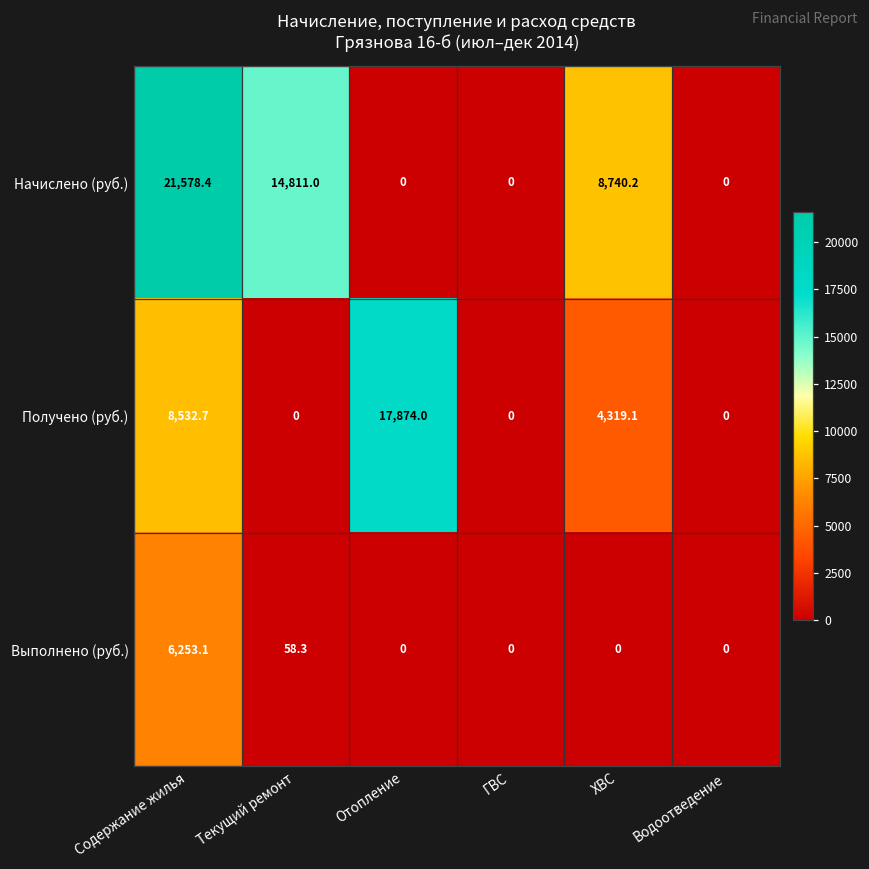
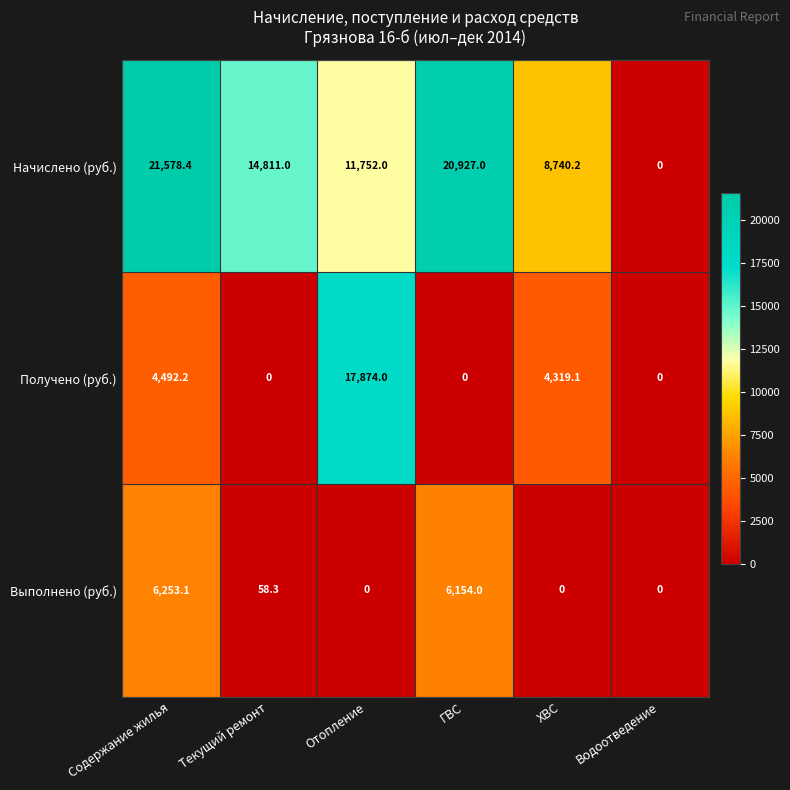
  {
    "Начислено (руб.)": {
      "Содержание жилья": "21,578.4",
      "Текущий ремонт": "14,811.0",
-     "Отопление": "0",
-     "ГВС": "0",
+     "Отопление": "11,752.0",
+     "ГВС": "20,927.0",
      "ХВС": "8,740.2",
      "Водоотведение": "0"
    },
    "Получено (руб.)": {
-     "Содержание жилья": "8,532.7",
+     "Содержание жилья": "4,492.2",
      "Текущий ремонт": "0",
      "Отопление": "17,874.0",
      "ГВС": "0",
      "ХВС": "4,319.1",
      "Водоотведение": "0"
    },
    "Выполнено (руб.)": {
      "Содержание жилья": "6,253.1",
      "Текущий ремонт": "58.3",
      "Отопление": "0",
-     "ГВС": "0",
+     "ГВС": "6,154.0",
      "ХВС": "0",
      "Водоотведение": "0"
    }
  }
